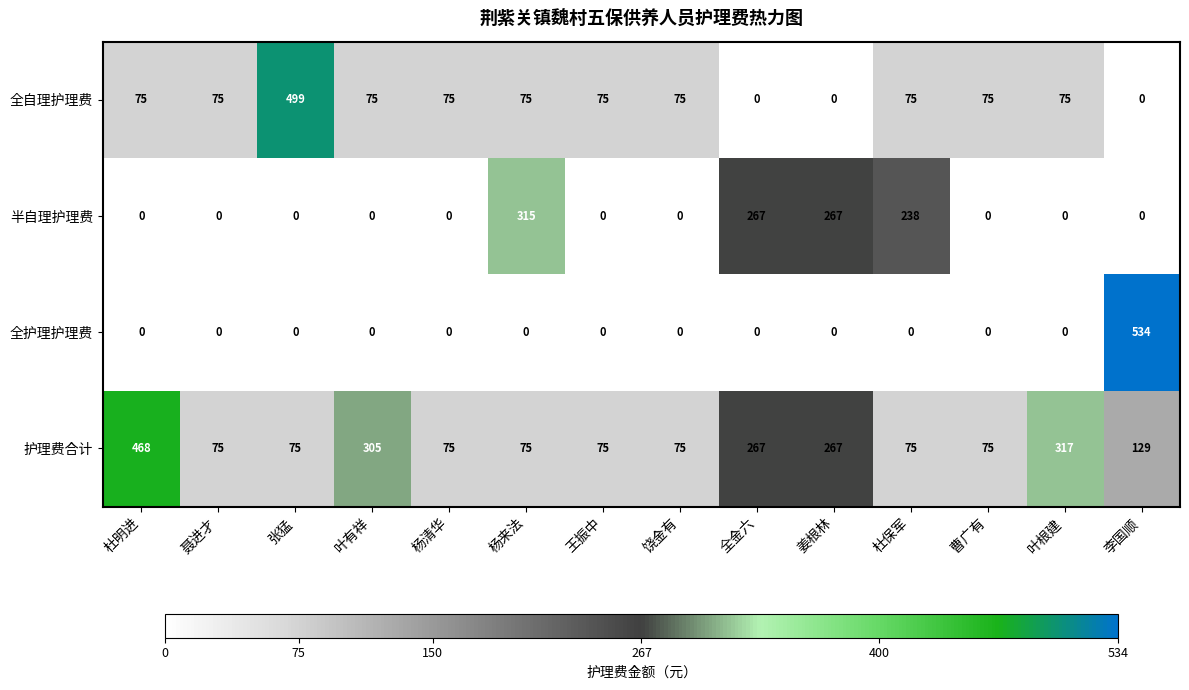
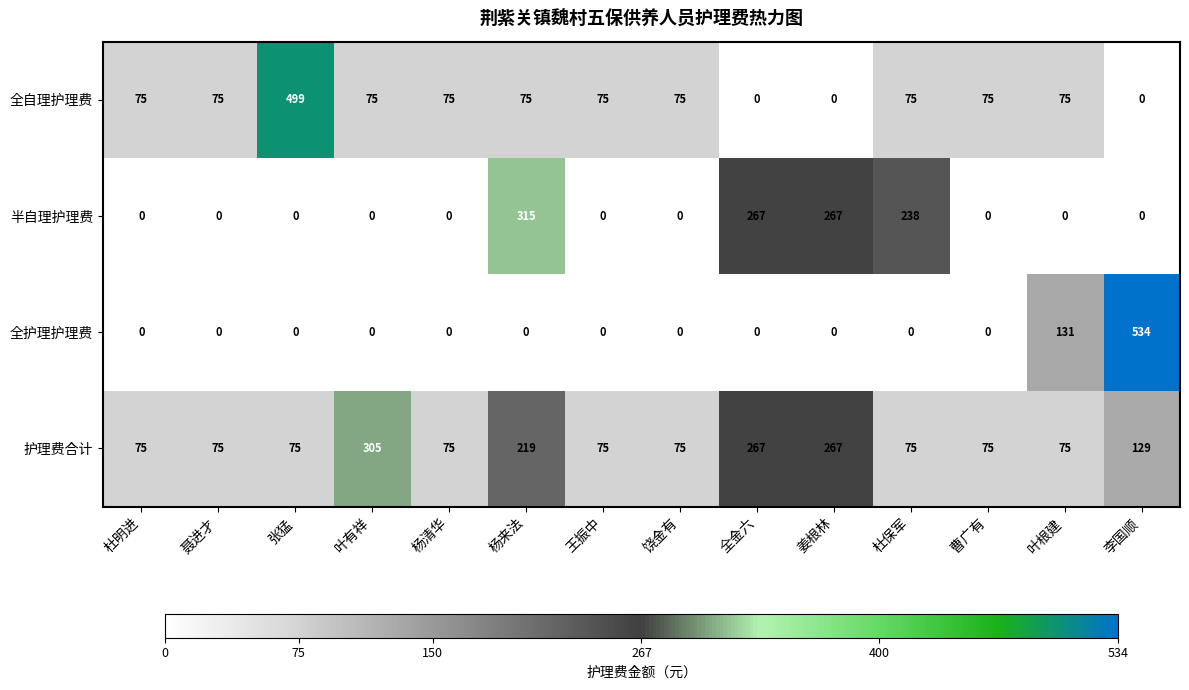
  {
    "全自理护理费": {
      "杜明进": 75,
      "聂进才": 75,
      "张猛": 499,
      "叶有祥": 75,
      "杨清华": 75,
      "杨来法": 75,
      "王振中": 75,
      "饶金有": 75,
      "全金六": 0,
      "姜根林": 0,
      "杜保军": 75,
      "曹广有": 75,
      "叶根建": 75,
      "李国顺": 0
    },
    "半自理护理费": {
      "杜明进": 0,
      "聂进才": 0,
      "张猛": 0,
      "叶有祥": 0,
      "杨清华": 0,
      "杨来法": 315,
      "王振中": 0,
      "饶金有": 0,
      "全金六": 267,
      "姜根林": 267,
      "杜保军": 238,
      "曹广有": 0,
      "叶根建": 0,
      "李国顺": 0
    },
    "全护理护理费": {
      "杜明进": 0,
      "聂进才": 0,
      "张猛": 0,
      "叶有祥": 0,
      "杨清华": 0,
      "杨来法": 0,
      "王振中": 0,
      "饶金有": 0,
      "全金六": 0,
      "姜根林": 0,
      "杜保军": 0,
      "曹广有": 0,
-     "叶根建": 0,
+     "叶根建": 131,
      "李国顺": 534
    },
    "护理费合计": {
-     "杜明进": 468,
+     "杜明进": 75,
      "聂进才": 75,
      "张猛": 75,
      "叶有祥": 305,
      "杨清华": 75,
-     "杨来法": 75,
+     "杨来法": 219,
      "王振中": 75,
      "饶金有": 75,
      "全金六": 267,
      "姜根林": 267,
      "杜保军": 75,
      "曹广有": 75,
-     "叶根建": 317,
+     "叶根建": 75,
      "李国顺": 129
    }
  }
